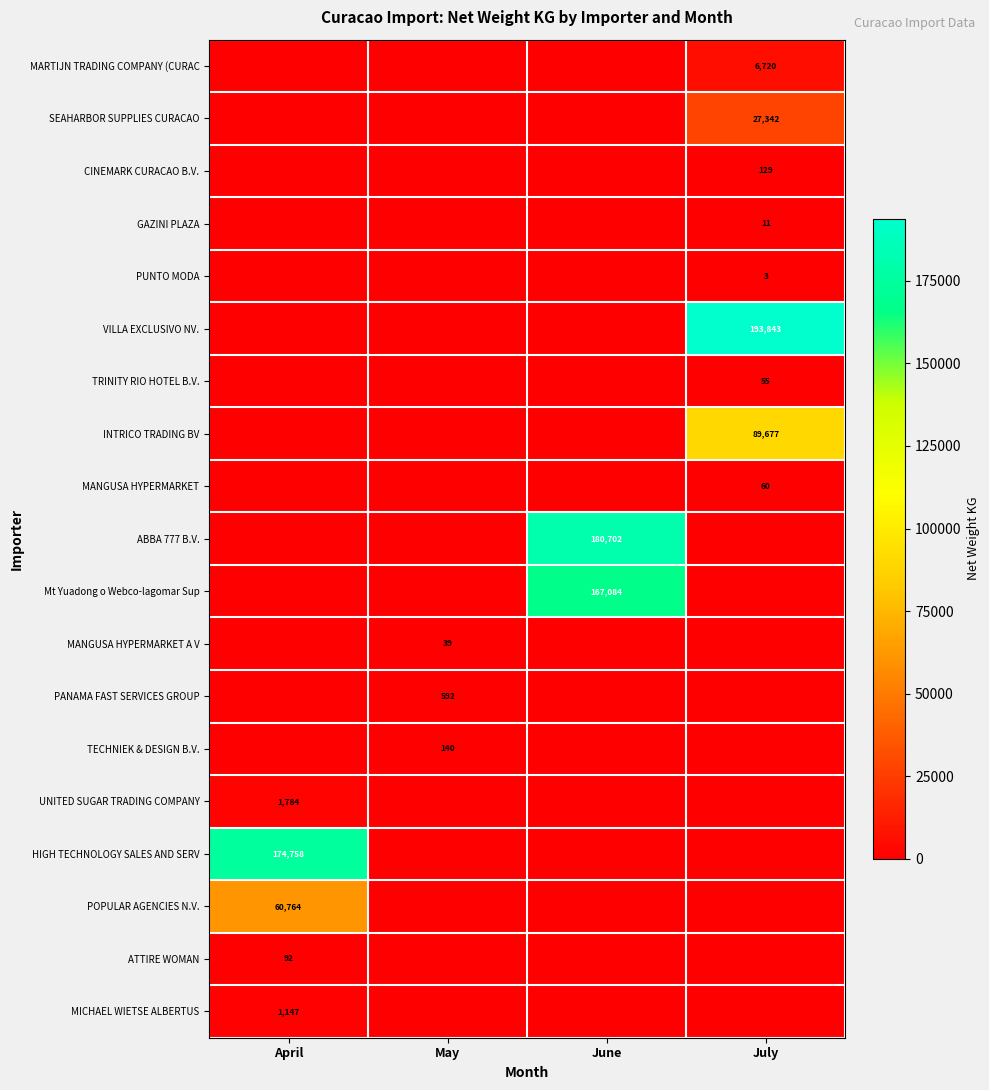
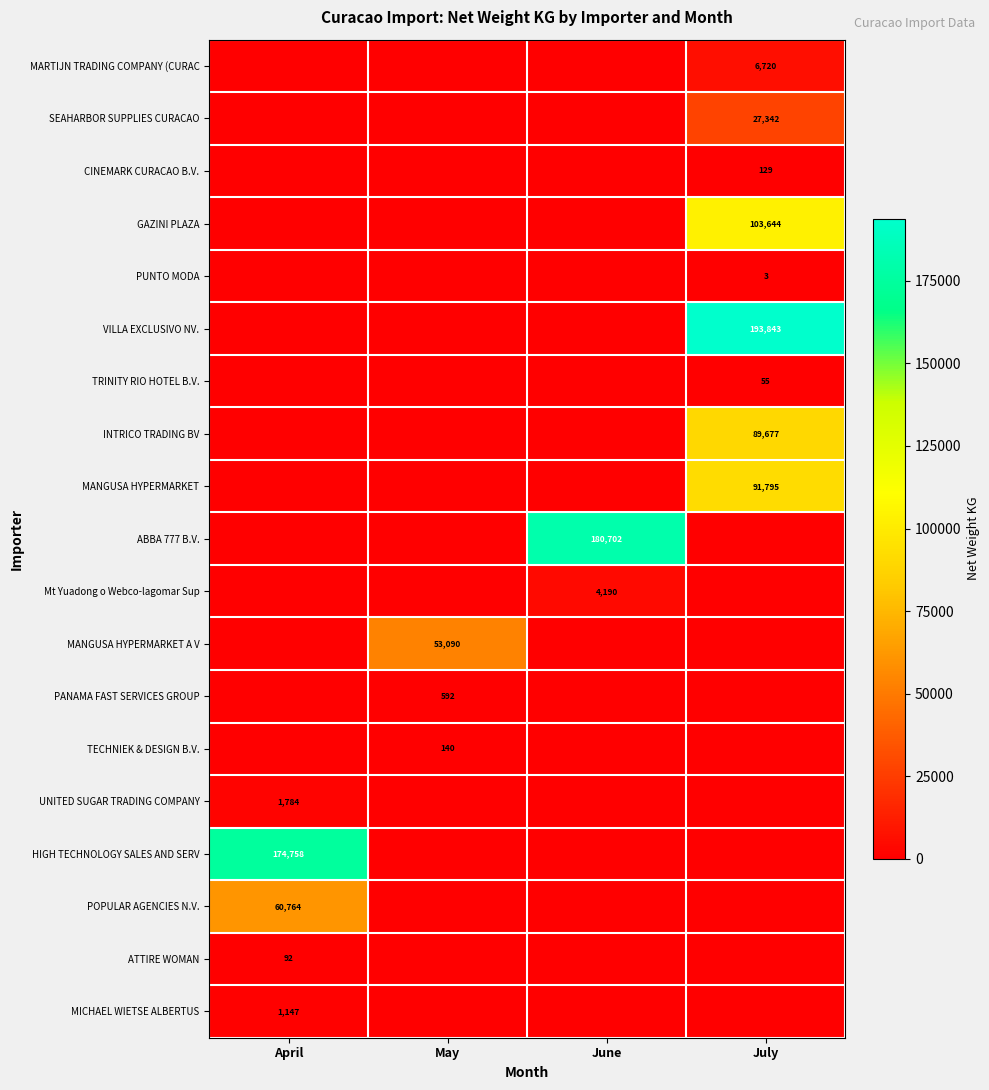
  {
    "MARTIJN TRADING COMPANY (CURAC": {
      "July": "6,720"
    },
    "SEAHARBOR SUPPLIES CURACAO": {
      "July": "27,342"
    },
    "CINEMARK CURACAO B.V.": {
      "July": "129"
    },
    "GAZINI PLAZA": {
-     "July": "11"
+     "July": "103,644"
    },
    "PUNTO MODA": {
      "July": "3"
    },
    "VILLA EXCLUSIVO NV.": {
      "July": "193,843"
    },
    "TRINITY RIO HOTEL B.V.": {
      "July": "55"
    },
    "INTRICO TRADING BV": {
      "July": "89,677"
    },
    "MANGUSA HYPERMARKET": {
-     "July": "60"
+     "July": "91,795"
    },
    "ABBA 777 B.V.": {
      "June": "180,702"
    },
    "Mt Yuadong o Webco-lagomar Sup": {
-     "June": "167,084"
+     "June": "4,190"
    },
    "MANGUSA HYPERMARKET A V": {
-     "May": "39"
+     "May": "53,090"
    },
    "PANAMA FAST SERVICES GROUP": {
      "May": "592"
    },
    "TECHNIEK & DESIGN B.V.": {
      "May": "140"
    },
    "UNITED SUGAR TRADING COMPANY": {
      "April": "1,784"
    },
    "HIGH TECHNOLOGY SALES AND SERV": {
      "April": "174,758"
    },
    "POPULAR AGENCIES N.V.": {
      "April": "60,764"
    },
    "ATTIRE WOMAN": {
      "April": "92"
    },
    "MICHAEL WIETSE ALBERTUS": {
      "April": "1,147"
    }
  }
